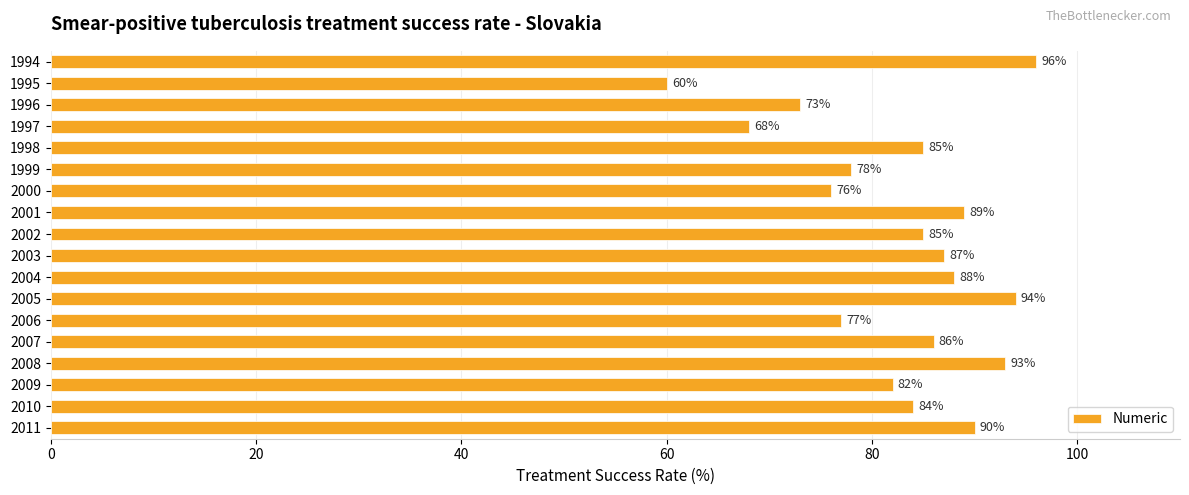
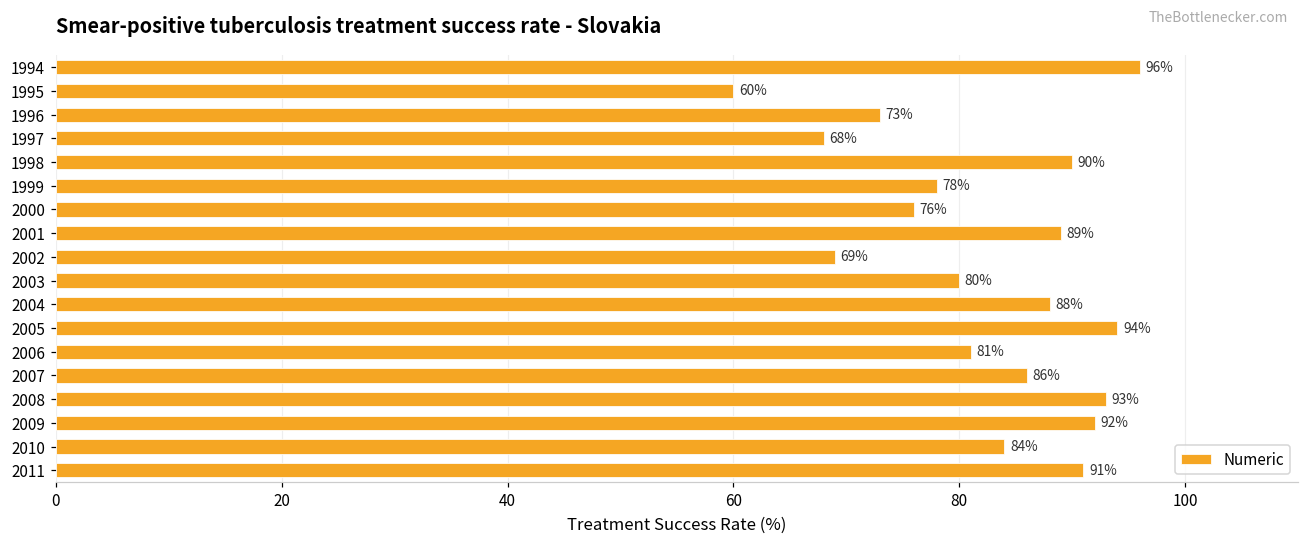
  {
    "1994": "96%",
    "1995": "60%",
    "1996": "73%",
    "1997": "68%",
-   "1998": "85%",
+   "1998": "90%",
    "1999": "78%",
    "2000": "76%",
    "2001": "89%",
-   "2002": "85%",
-   "2003": "87%",
+   "2002": "69%",
+   "2003": "80%",
    "2004": "88%",
    "2005": "94%",
-   "2006": "77%",
+   "2006": "81%",
    "2007": "86%",
    "2008": "93%",
-   "2009": "82%",
+   "2009": "92%",
    "2010": "84%",
-   "2011": "90%"
+   "2011": "91%"
  }
